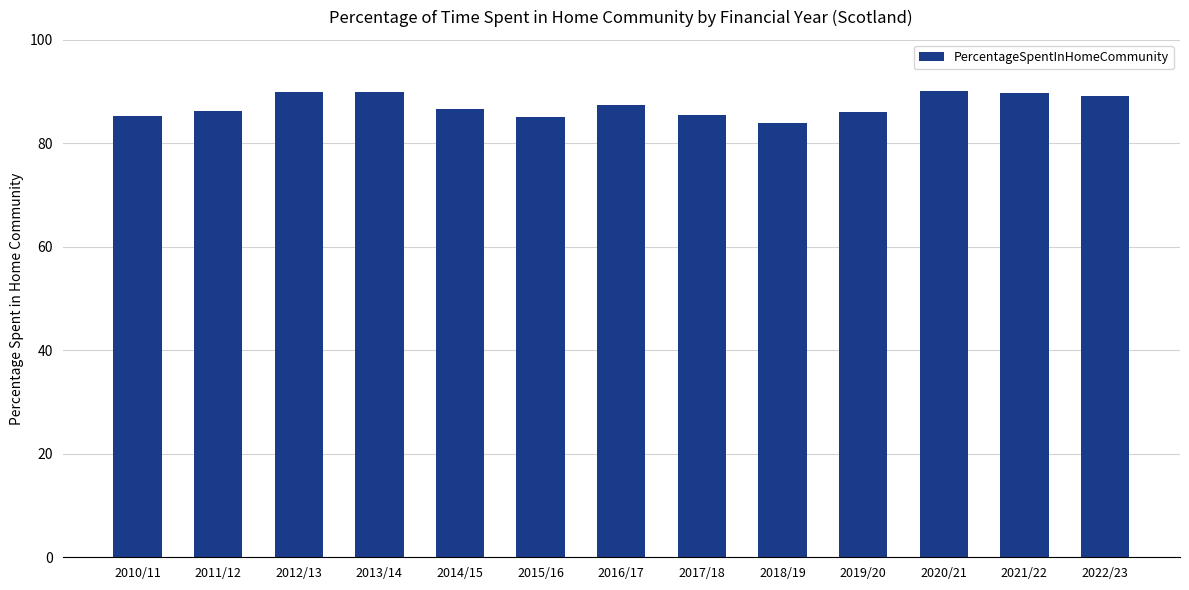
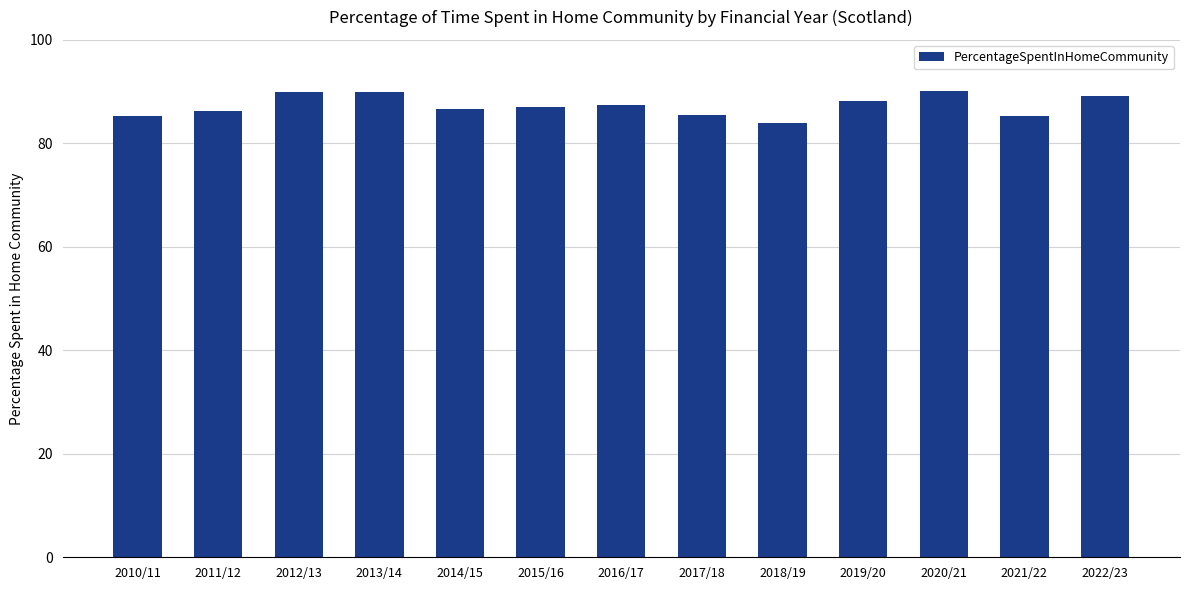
  {
    "2010/11": 85,
    "2011/12": 86,
    "2012/13": 90,
    "2013/14": 90,
    "2014/15": 87,
-   "2015/16": 85,
+   "2015/16": 87,
    "2016/17": 87,
    "2017/18": 85,
    "2018/19": 84,
-   "2019/20": 86,
+   "2019/20": 88,
    "2020/21": 90,
-   "2021/22": 90,
+   "2021/22": 85,
    "2022/23": 89
  }
